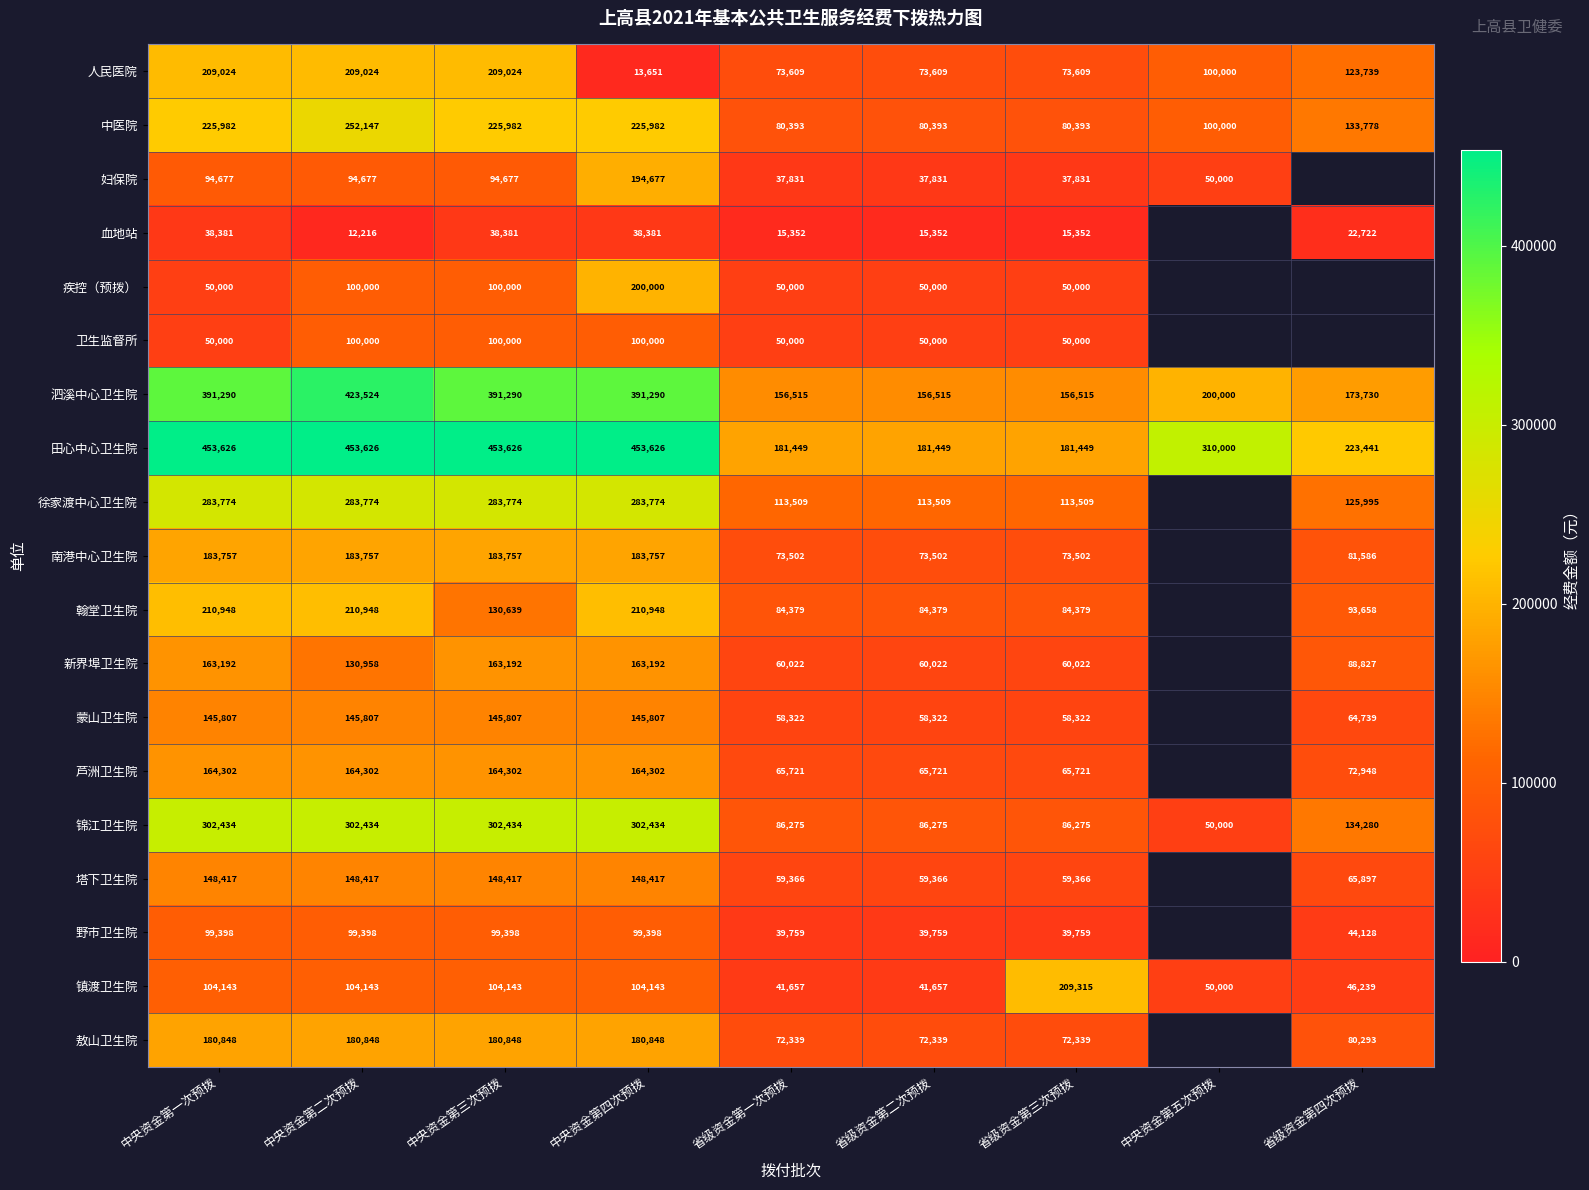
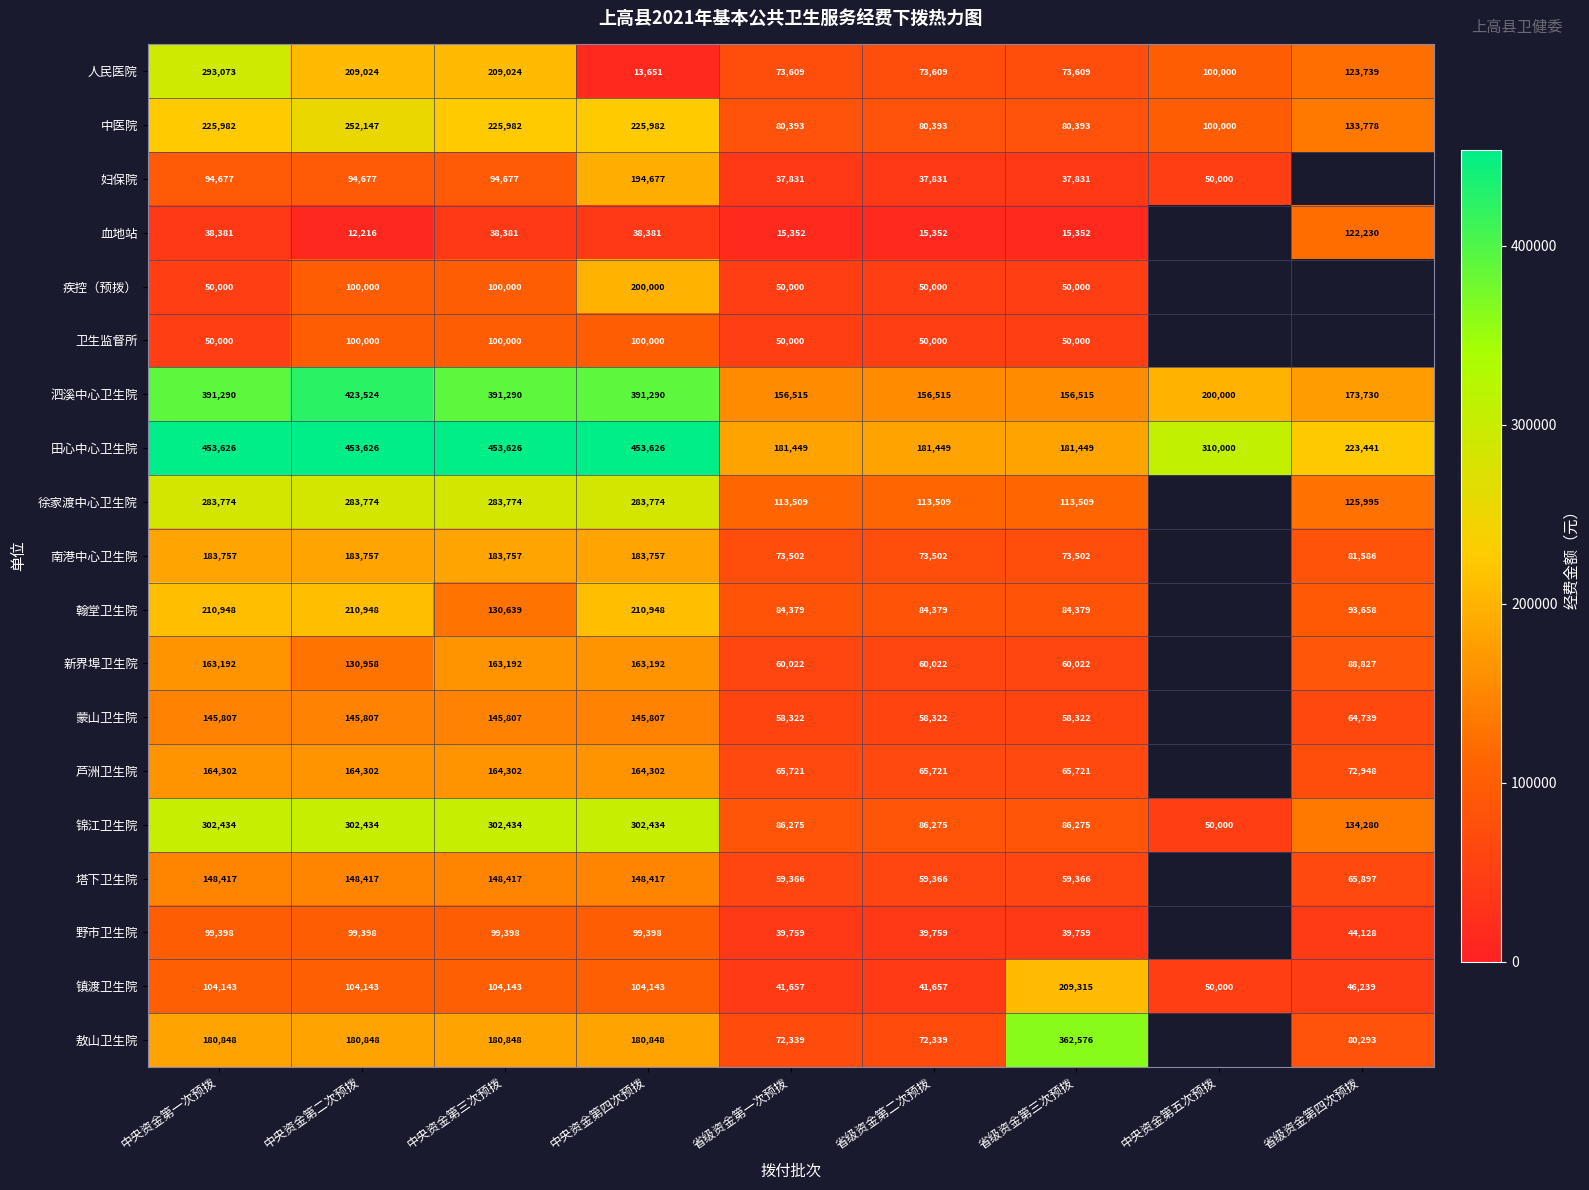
  {
    "人民医院": {
-     "中央资金第一次预拨": "209,024",
+     "中央资金第一次预拨": "293,073",
      "中央资金第二次预拨": "209,024",
      "中央资金第三次预拨": "209,024",
      "中央资金第四次预拨": "13,651",
      "省级资金第一次预拨": "73,609",
      "省级资金第二次预拨": "73,609",
      "省级资金第三次预拨": "73,609",
      "中央资金第五次预拨": "100,000",
      "省级资金第四次预拨": "123,739"
    },
    "中医院": {
      "中央资金第一次预拨": "225,982",
      "中央资金第二次预拨": "252,147",
      "中央资金第三次预拨": "225,982",
      "中央资金第四次预拨": "225,982",
      "省级资金第一次预拨": "80,393",
      "省级资金第二次预拨": "80,393",
      "省级资金第三次预拨": "80,393",
      "中央资金第五次预拨": "100,000",
      "省级资金第四次预拨": "133,778"
    },
    "妇保院": {
      "中央资金第一次预拨": "94,677",
      "中央资金第二次预拨": "94,677",
      "中央资金第三次预拨": "94,677",
      "中央资金第四次预拨": "194,677",
      "省级资金第一次预拨": "37,831",
      "省级资金第二次预拨": "37,831",
      "省级资金第三次预拨": "37,831",
      "中央资金第五次预拨": "50,000"
    },
    "血地站": {
      "中央资金第一次预拨": "38,381",
      "中央资金第二次预拨": "12,216",
      "中央资金第三次预拨": "38,381",
      "中央资金第四次预拨": "38,381",
      "省级资金第一次预拨": "15,352",
      "省级资金第二次预拨": "15,352",
      "省级资金第三次预拨": "15,352",
-     "省级资金第四次预拨": "22,722"
+     "省级资金第四次预拨": "122,230"
    },
    "疾控（预拨）": {
      "中央资金第一次预拨": "50,000",
      "中央资金第二次预拨": "100,000",
      "中央资金第三次预拨": "100,000",
      "中央资金第四次预拨": "200,000",
      "省级资金第一次预拨": "50,000",
      "省级资金第二次预拨": "50,000",
      "省级资金第三次预拨": "50,000"
    },
    "卫生监督所": {
      "中央资金第一次预拨": "50,000",
      "中央资金第二次预拨": "100,000",
      "中央资金第三次预拨": "100,000",
      "中央资金第四次预拨": "100,000",
      "省级资金第一次预拨": "50,000",
      "省级资金第二次预拨": "50,000",
      "省级资金第三次预拨": "50,000"
    },
    "泗溪中心卫生院": {
      "中央资金第一次预拨": "391,290",
      "中央资金第二次预拨": "423,524",
      "中央资金第三次预拨": "391,290",
      "中央资金第四次预拨": "391,290",
      "省级资金第一次预拨": "156,515",
      "省级资金第二次预拨": "156,515",
      "省级资金第三次预拨": "156,515",
      "中央资金第五次预拨": "200,000",
      "省级资金第四次预拨": "173,730"
    },
    "田心中心卫生院": {
      "中央资金第一次预拨": "453,626",
      "中央资金第二次预拨": "453,626",
      "中央资金第三次预拨": "453,626",
      "中央资金第四次预拨": "453,626",
      "省级资金第一次预拨": "181,449",
      "省级资金第二次预拨": "181,449",
      "省级资金第三次预拨": "181,449",
      "中央资金第五次预拨": "310,000",
      "省级资金第四次预拨": "223,441"
    },
    "徐家渡中心卫生院": {
      "中央资金第一次预拨": "283,774",
      "中央资金第二次预拨": "283,774",
      "中央资金第三次预拨": "283,774",
      "中央资金第四次预拨": "283,774",
      "省级资金第一次预拨": "113,509",
      "省级资金第二次预拨": "113,509",
      "省级资金第三次预拨": "113,509",
      "省级资金第四次预拨": "125,995"
    },
    "南港中心卫生院": {
      "中央资金第一次预拨": "183,757",
      "中央资金第二次预拨": "183,757",
      "中央资金第三次预拨": "183,757",
      "中央资金第四次预拨": "183,757",
      "省级资金第一次预拨": "73,502",
      "省级资金第二次预拨": "73,502",
      "省级资金第三次预拨": "73,502",
      "省级资金第四次预拨": "81,586"
    },
    "翰堂卫生院": {
      "中央资金第一次预拨": "210,948",
      "中央资金第二次预拨": "210,948",
      "中央资金第三次预拨": "130,639",
      "中央资金第四次预拨": "210,948",
      "省级资金第一次预拨": "84,379",
      "省级资金第二次预拨": "84,379",
      "省级资金第三次预拨": "84,379",
      "省级资金第四次预拨": "93,658"
    },
    "新界埠卫生院": {
      "中央资金第一次预拨": "163,192",
      "中央资金第二次预拨": "130,958",
      "中央资金第三次预拨": "163,192",
      "中央资金第四次预拨": "163,192",
      "省级资金第一次预拨": "60,022",
      "省级资金第二次预拨": "60,022",
      "省级资金第三次预拨": "60,022",
      "省级资金第四次预拨": "88,827"
    },
    "蒙山卫生院": {
      "中央资金第一次预拨": "145,807",
      "中央资金第二次预拨": "145,807",
      "中央资金第三次预拨": "145,807",
      "中央资金第四次预拨": "145,807",
      "省级资金第一次预拨": "58,322",
      "省级资金第二次预拨": "58,322",
      "省级资金第三次预拨": "58,322",
      "省级资金第四次预拨": "64,739"
    },
    "芦洲卫生院": {
      "中央资金第一次预拨": "164,302",
      "中央资金第二次预拨": "164,302",
      "中央资金第三次预拨": "164,302",
      "中央资金第四次预拨": "164,302",
      "省级资金第一次预拨": "65,721",
      "省级资金第二次预拨": "65,721",
      "省级资金第三次预拨": "65,721",
      "省级资金第四次预拨": "72,948"
    },
    "锦江卫生院": {
      "中央资金第一次预拨": "302,434",
      "中央资金第二次预拨": "302,434",
      "中央资金第三次预拨": "302,434",
      "中央资金第四次预拨": "302,434",
      "省级资金第一次预拨": "86,275",
      "省级资金第二次预拨": "86,275",
      "省级资金第三次预拨": "86,275",
      "中央资金第五次预拨": "50,000",
      "省级资金第四次预拨": "134,280"
    },
    "塔下卫生院": {
      "中央资金第一次预拨": "148,417",
      "中央资金第二次预拨": "148,417",
      "中央资金第三次预拨": "148,417",
      "中央资金第四次预拨": "148,417",
      "省级资金第一次预拨": "59,366",
      "省级资金第二次预拨": "59,366",
      "省级资金第三次预拨": "59,366",
      "省级资金第四次预拨": "65,897"
    },
    "野市卫生院": {
      "中央资金第一次预拨": "99,398",
      "中央资金第二次预拨": "99,398",
      "中央资金第三次预拨": "99,398",
      "中央资金第四次预拨": "99,398",
      "省级资金第一次预拨": "39,759",
      "省级资金第二次预拨": "39,759",
      "省级资金第三次预拨": "39,759",
      "省级资金第四次预拨": "44,128"
    },
    "镇渡卫生院": {
      "中央资金第一次预拨": "104,143",
      "中央资金第二次预拨": "104,143",
      "中央资金第三次预拨": "104,143",
      "中央资金第四次预拨": "104,143",
      "省级资金第一次预拨": "41,657",
      "省级资金第二次预拨": "41,657",
      "省级资金第三次预拨": "209,315",
      "中央资金第五次预拨": "50,000",
      "省级资金第四次预拨": "46,239"
    },
    "敖山卫生院": {
      "中央资金第一次预拨": "180,848",
      "中央资金第二次预拨": "180,848",
      "中央资金第三次预拨": "180,848",
      "中央资金第四次预拨": "180,848",
      "省级资金第一次预拨": "72,339",
      "省级资金第二次预拨": "72,339",
-     "省级资金第三次预拨": "72,339",
+     "省级资金第三次预拨": "362,576",
      "省级资金第四次预拨": "80,293"
    }
  }
